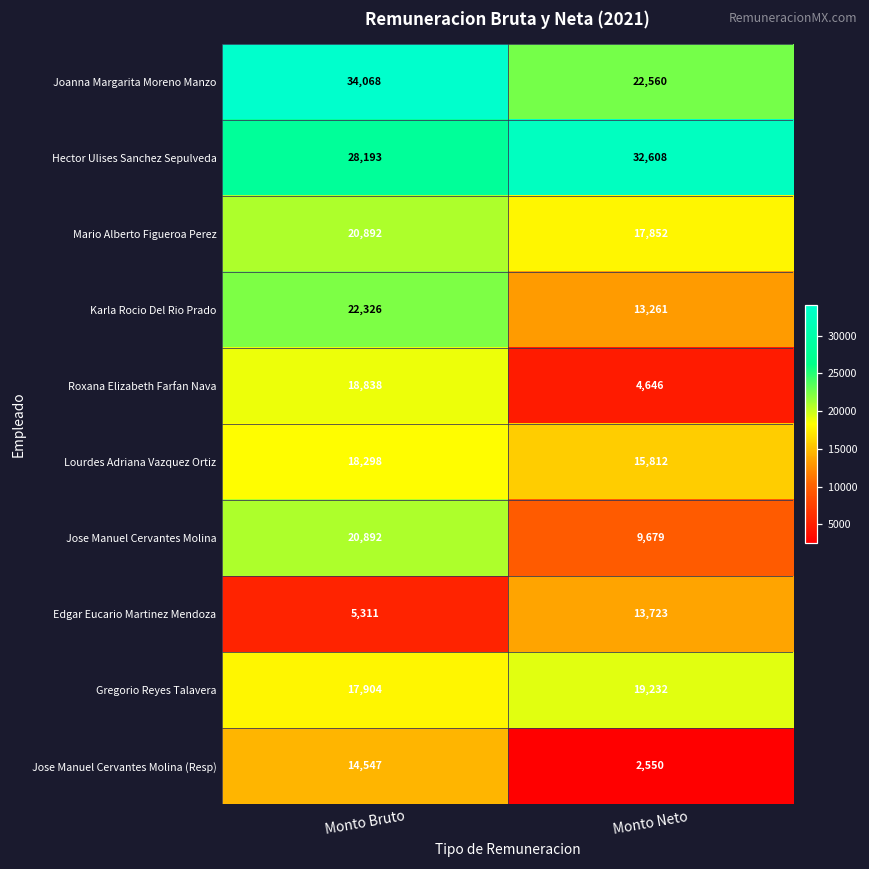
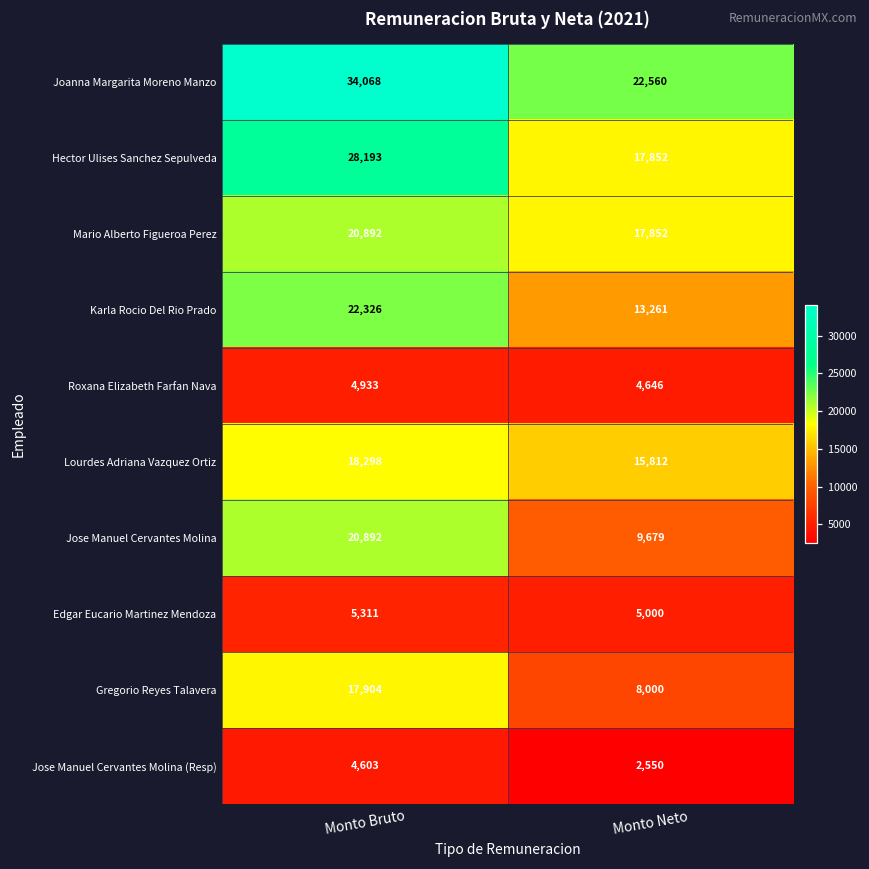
  {
    "Joanna Margarita Moreno Manzo": {
      "Monto Bruto": "34,068",
      "Monto Neto": "22,560"
    },
    "Hector Ulises Sanchez Sepulveda": {
      "Monto Bruto": "28,193",
-     "Monto Neto": "32,608"
+     "Monto Neto": "17,852"
    },
    "Mario Alberto Figueroa Perez": {
      "Monto Bruto": "20,892",
      "Monto Neto": "17,852"
    },
    "Karla Rocio Del Rio Prado": {
      "Monto Bruto": "22,326",
      "Monto Neto": "13,261"
    },
    "Roxana Elizabeth Farfan Nava": {
-     "Monto Bruto": "18,838",
+     "Monto Bruto": "4,933",
      "Monto Neto": "4,646"
    },
    "Lourdes Adriana Vazquez Ortiz": {
      "Monto Bruto": "18,298",
      "Monto Neto": "15,812"
    },
    "Jose Manuel Cervantes Molina": {
      "Monto Bruto": "20,892",
      "Monto Neto": "9,679"
    },
    "Edgar Eucario Martinez Mendoza": {
      "Monto Bruto": "5,311",
-     "Monto Neto": "13,723"
+     "Monto Neto": "5,000"
    },
    "Gregorio Reyes Talavera": {
      "Monto Bruto": "17,904",
-     "Monto Neto": "19,232"
+     "Monto Neto": "8,000"
    },
    "Jose Manuel Cervantes Molina (Resp)": {
-     "Monto Bruto": "14,547",
+     "Monto Bruto": "4,603",
      "Monto Neto": "2,550"
    }
  }
